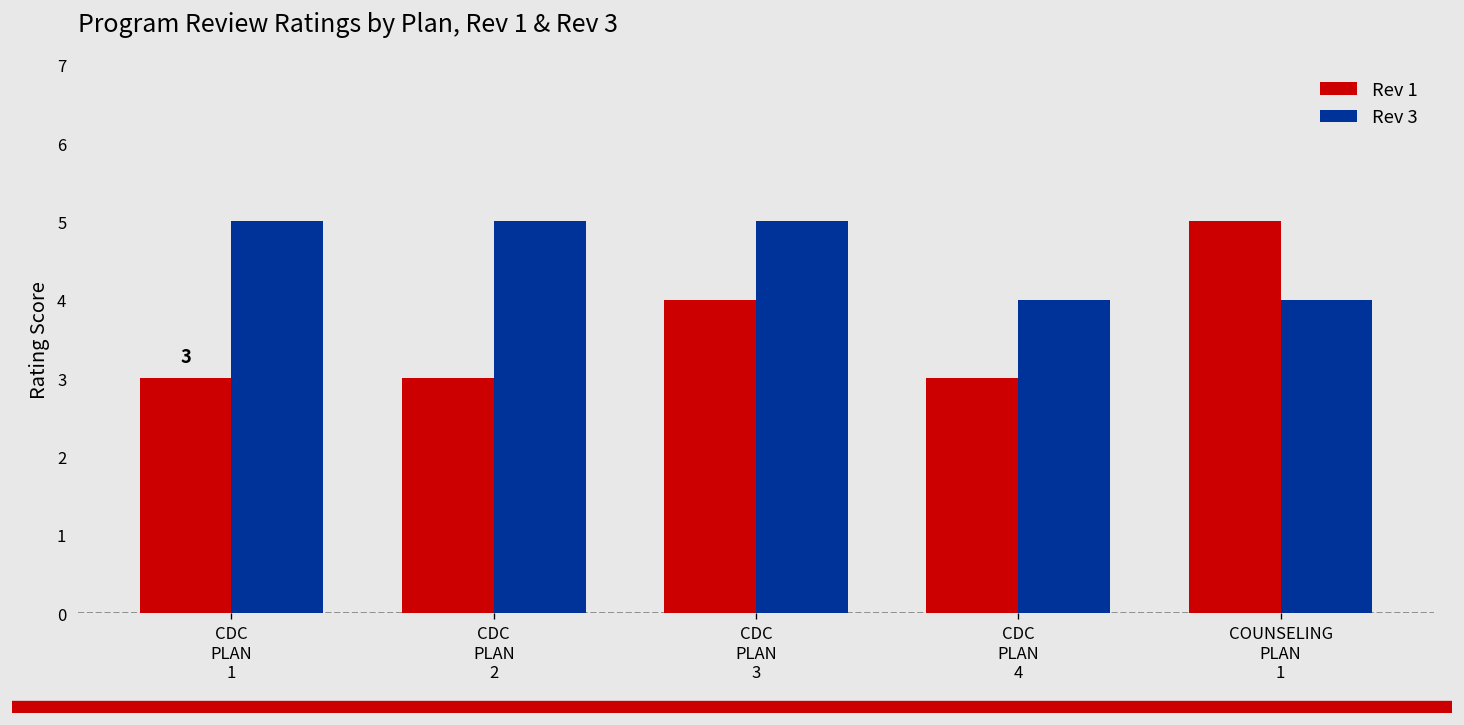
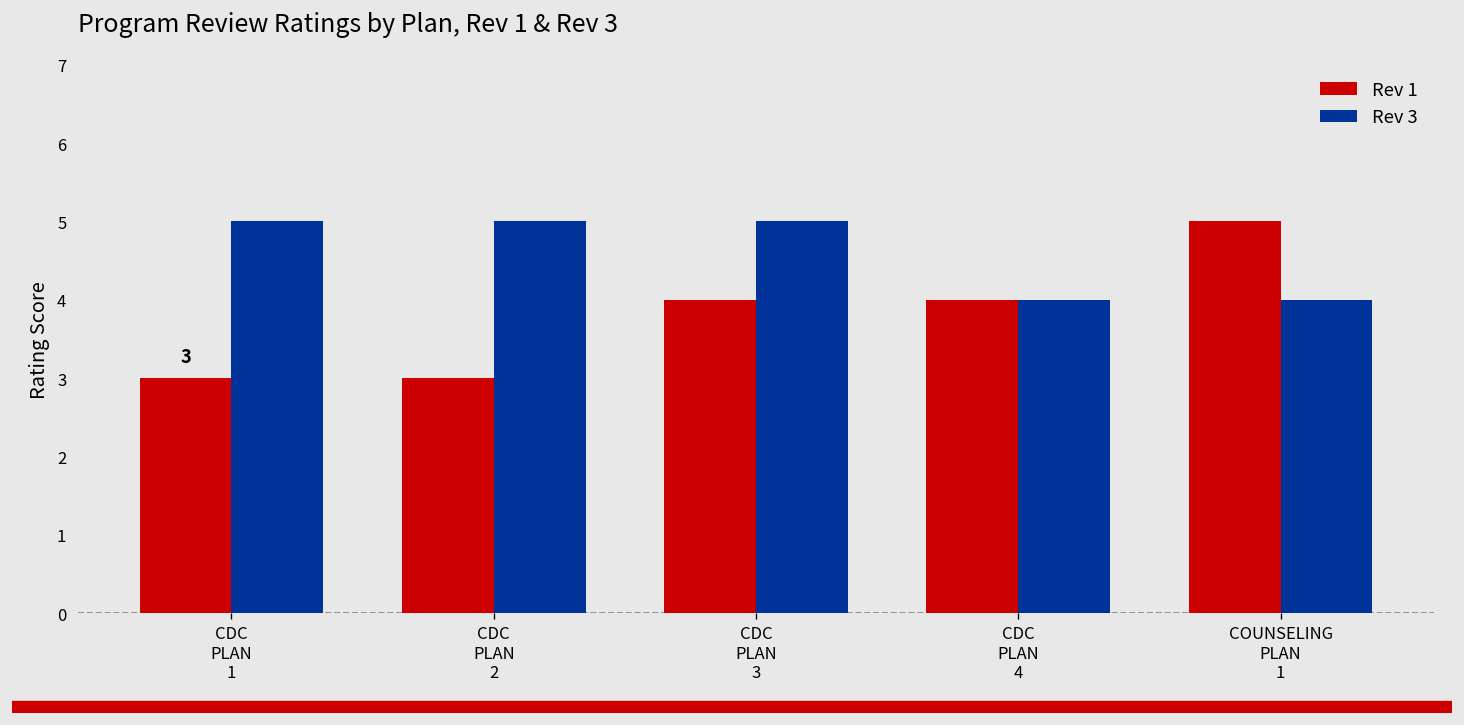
  {
    "Program Review Ratings by Plan, Rev 1 & Rev 3": {
      "Rev 1": {
        "CDC PLAN 2": 3,
        "CDC PLAN 3": 4,
-       "CDC PLAN 4": 3,
+       "CDC PLAN 4": 4,
        "COUNSELING PLAN 1": 5
      },
      "Rev 3": {
        "CDC PLAN 1": 5,
        "CDC PLAN 2": 5,
        "CDC PLAN 3": 5,
        "CDC PLAN 4": 4,
        "COUNSELING PLAN 1": 4
      }
    }
  }
